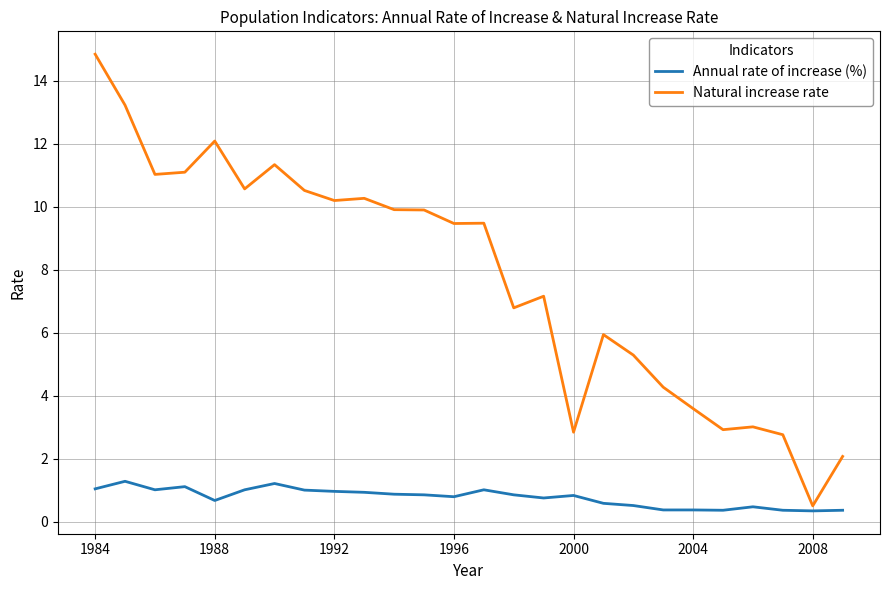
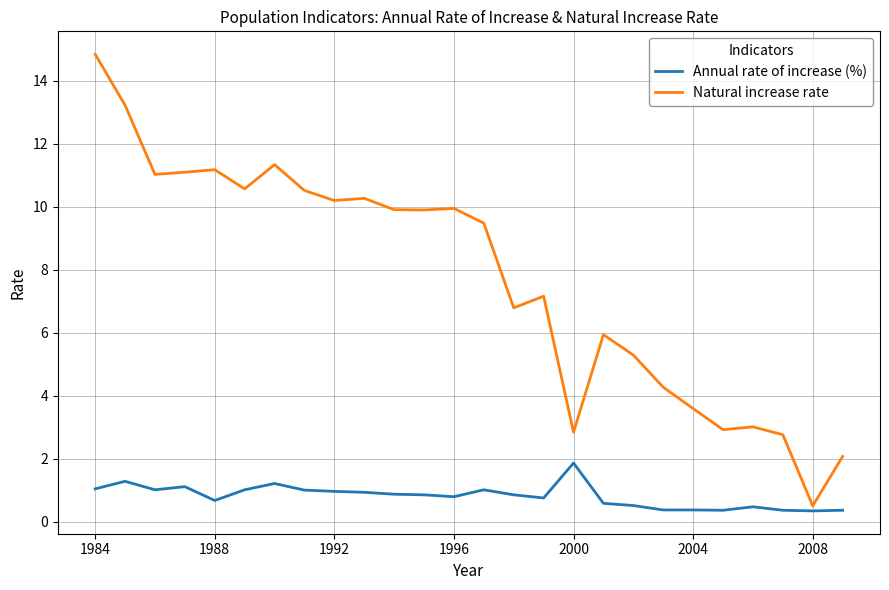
  {
    "Annual rate of increase (%)": {
      "1984": 1.0,
      "1988": 0.7,
      "1992": 1.0,
      "1996": 0.8,
-     "2000": 0.8,
+     "2000": 1.9,
      "2004": 0.4,
      "2008": 0.3
    },
    "Natural increase rate": {
      "1984": 14.9,
-     "1988": 12.1,
+     "1988": 11.2,
      "1992": 10.2,
-     "1996": 9.5,
+     "1996": 10.0,
      "2000": 2.8,
      "2004": 3.6,
      "2008": 0.5
    }
  }
